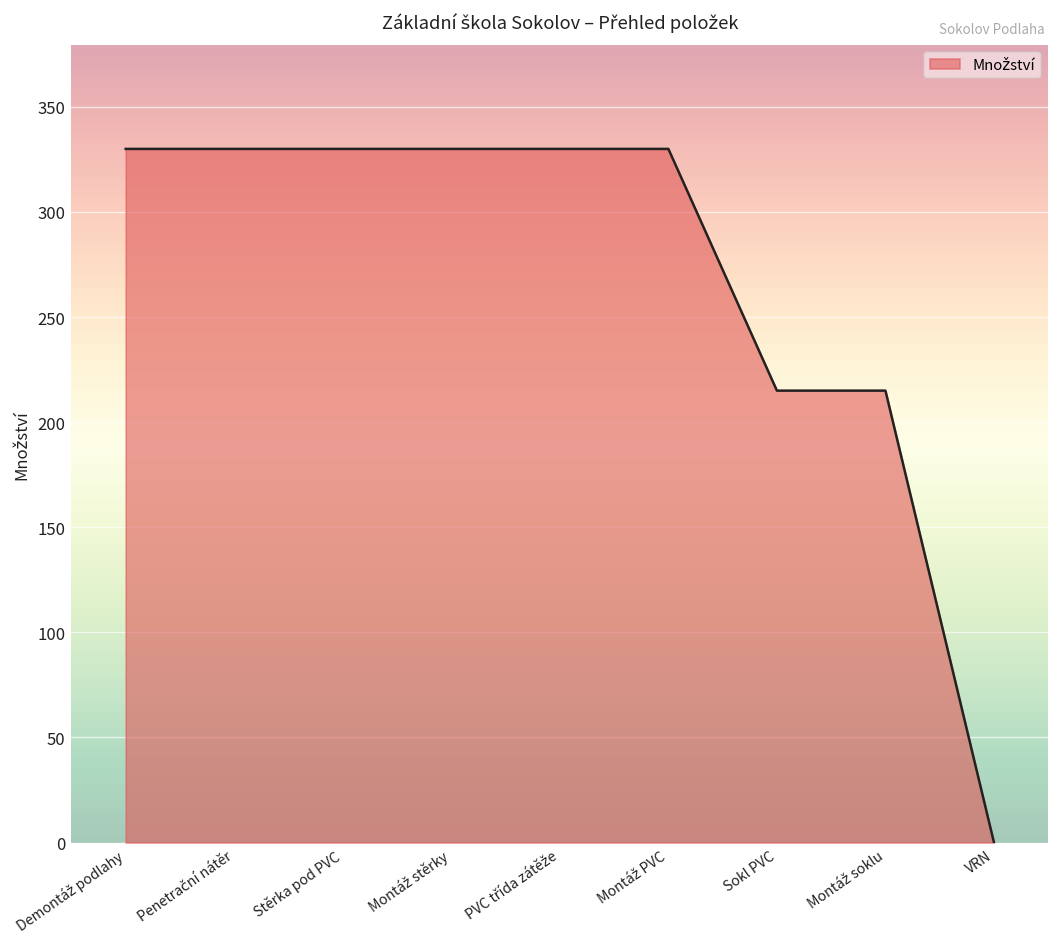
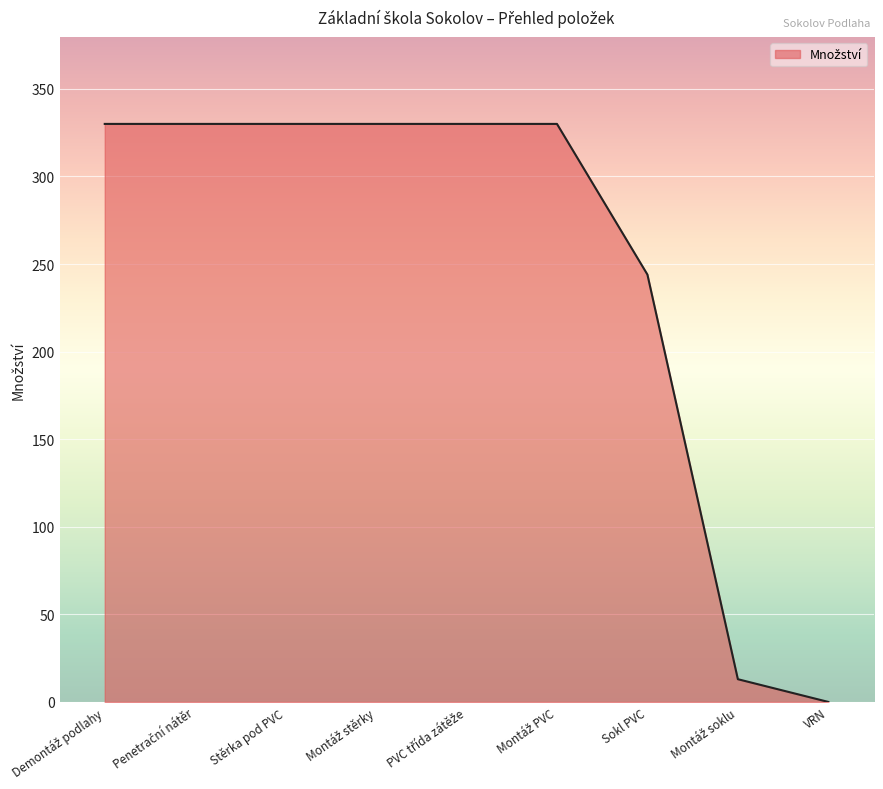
  {
    "Demontáž podlahy": 330,
    "Penetrační nátěr": 330,
    "Stěrka pod PVC": 330,
    "Montáž stěrky": 330,
    "PVC třída zátěže": 330,
    "Montáž PVC": 330,
-   "Sokl PVC": 215,
-   "Montáž soklu": 215,
+   "Sokl PVC": 244,
+   "Montáž soklu": 13,
    "VRN": 0
  }
